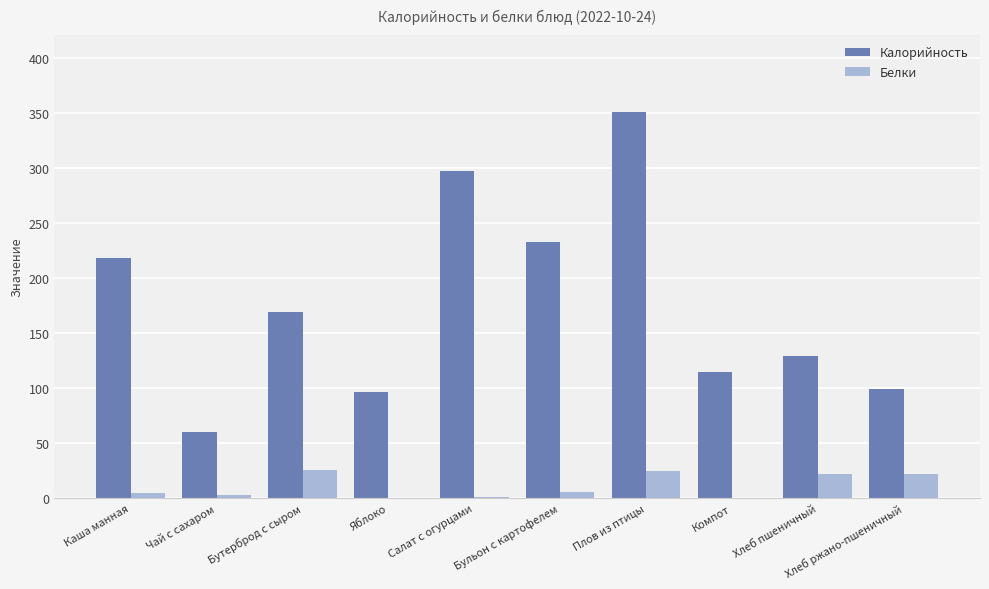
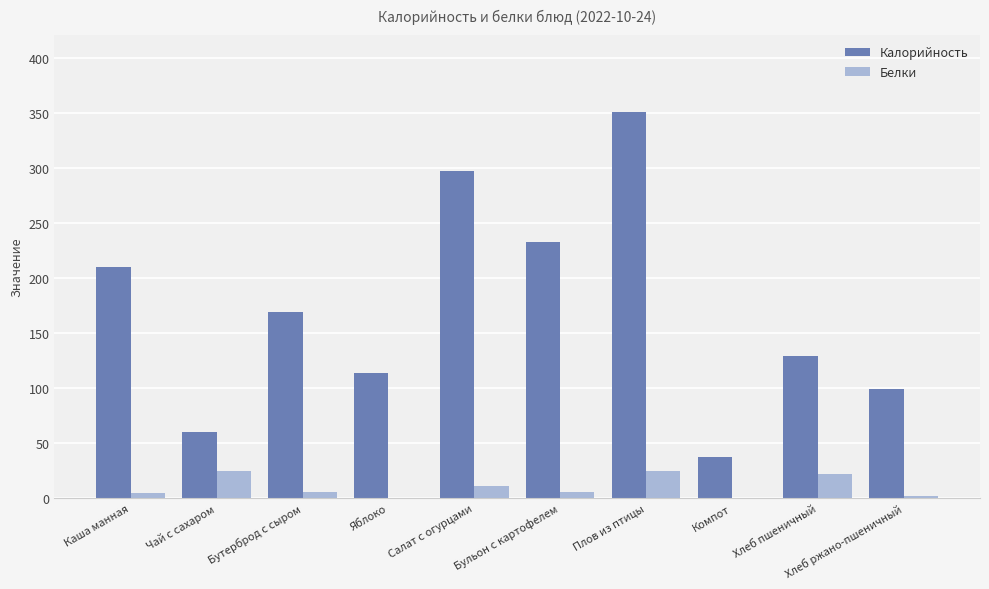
  {
    "Калорийность": {
-     "Каша манная": 218,
+     "Каша манная": 210,
      "Чай с сахаром": 60,
      "Бутерброд с сыром": 169,
-     "Яблоко": 97,
+     "Яблоко": 114,
      "Салат с огурцами": 298,
      "Бульон с картофелем": 233,
      "Плов из птицы": 351,
-     "Компот": 115,
+     "Компот": 37,
      "Хлеб пшеничный": 129,
      "Хлеб ржано-пшеничный": 99
    },
    "Белки": {
      "Каша манная": 5,
-     "Чай с сахаром": 3,
-     "Бутерброд с сыром": 26,
+     "Чай с сахаром": 25,
+     "Бутерброд с сыром": 6,
      "Яблоко": 0,
-     "Салат с огурцами": 1,
+     "Салат с огурцами": 11,
      "Бульон с картофелем": 6,
      "Плов из птицы": 25,
      "Компот": 0,
      "Хлеб пшеничный": 22,
-     "Хлеб ржано-пшеничный": 22
+     "Хлеб ржано-пшеничный": 2
    }
  }
